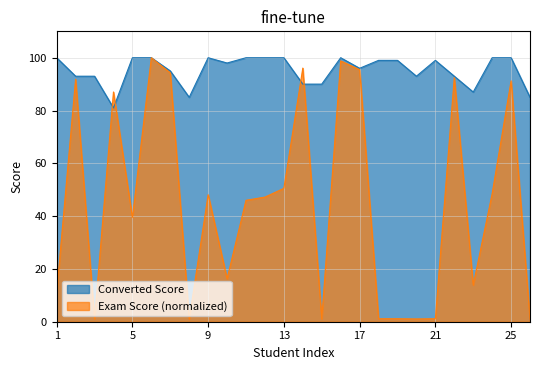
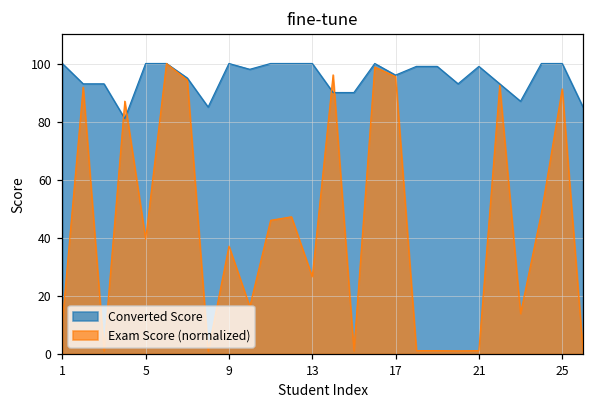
  {
    "Converted Score": {
      "1": 100,
      "5": 100,
      "9": 100,
      "13": 100,
      "21": 99,
      "25": 100
    },
    "Exam Score (normalized)": {
      "1": 11,
      "5": 40,
-     "9": 48,
-     "13": 51,
+     "9": 37,
+     "13": 27,
      "21": 1,
      "25": 91
    }
  }
